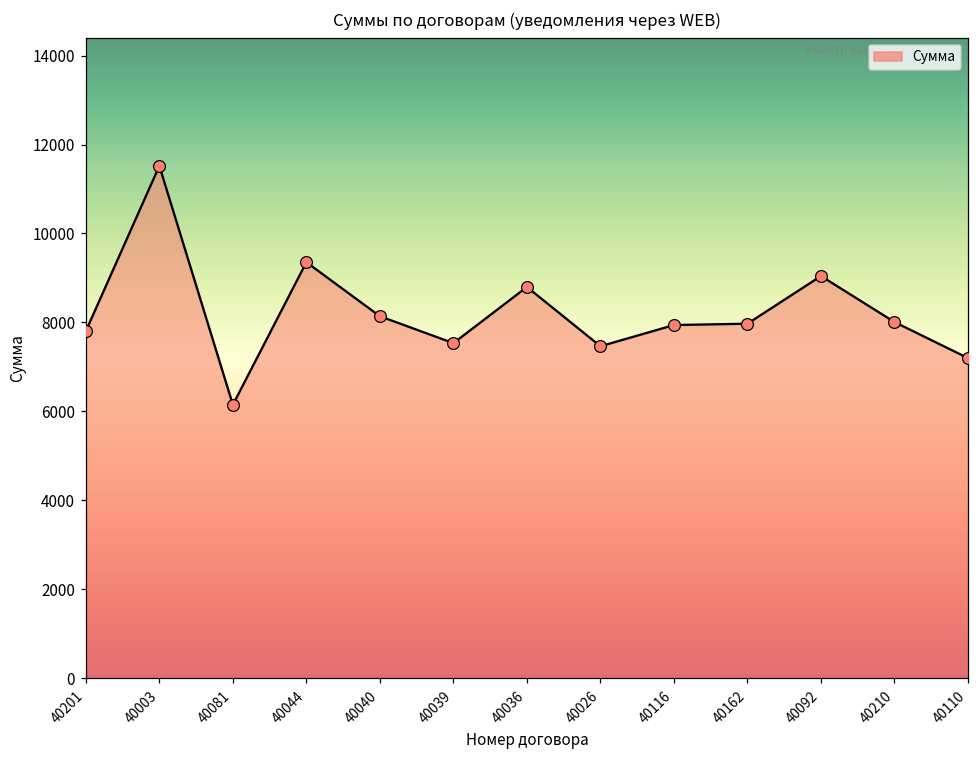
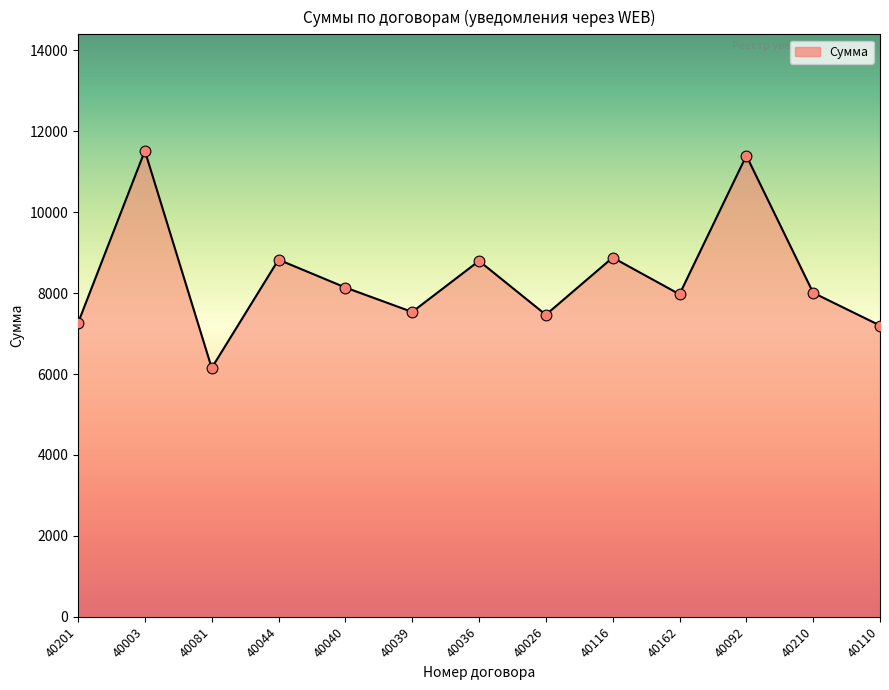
  {
-   "40201": 7800,
+   "40201": 7300,
    "40003": 11500,
    "40081": 6200,
-   "40044": 9400,
+   "40044": 8800,
    "40040": 8100,
    "40039": 7500,
    "40036": 8800,
    "40026": 7500,
-   "40116": 7900,
+   "40116": 8900,
    "40162": 8000,
-   "40092": 9000,
+   "40092": 11400,
    "40210": 8000,
    "40110": 7200
  }
